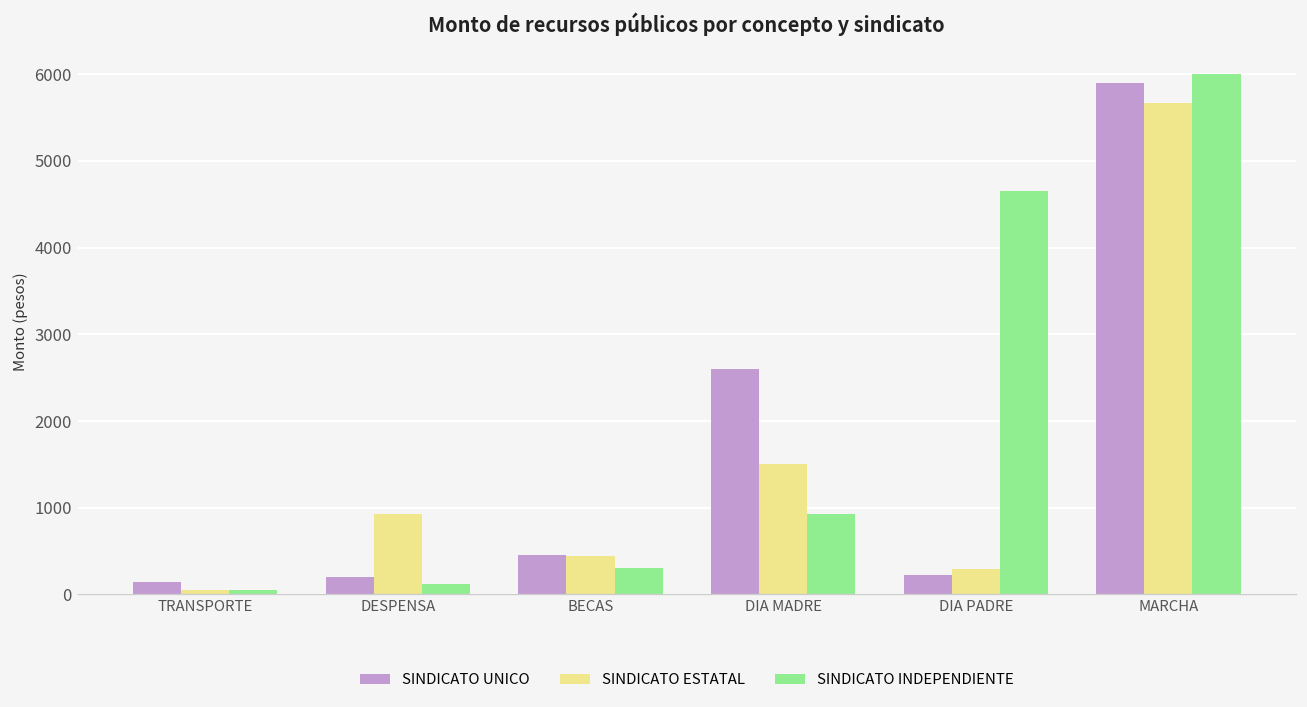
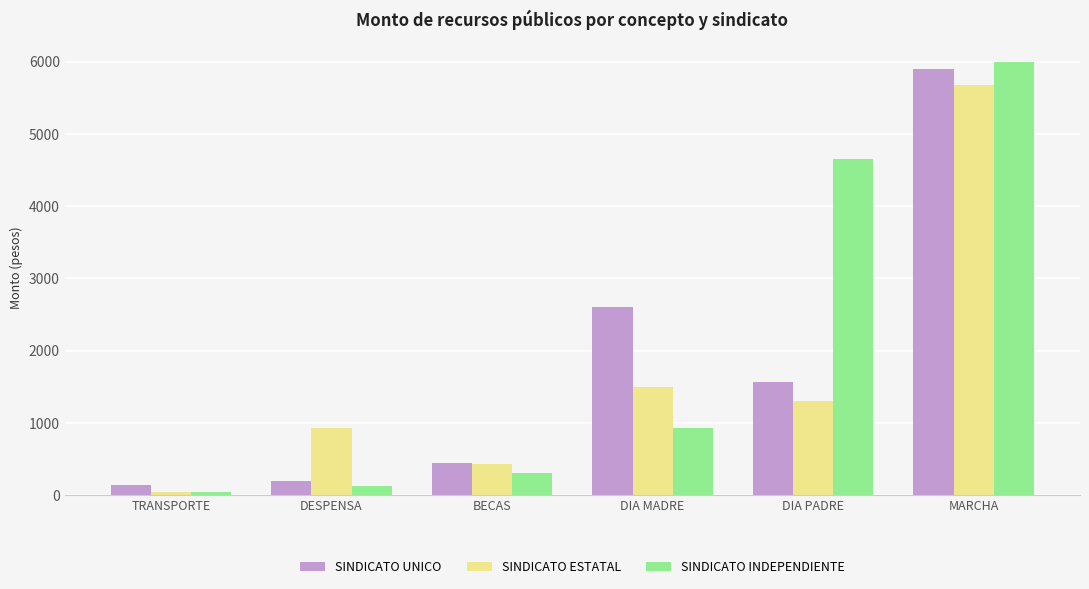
  {
    "SINDICATO UNICO": {
      "TRANSPORTE": 100,
      "DESPENSA": 200,
      "BECAS": 500,
      "DIA MADRE": 2600,
-     "DIA PADRE": 200,
+     "DIA PADRE": 1600,
      "MARCHA": 5900
    },
    "SINDICATO ESTATAL": {
      "TRANSPORTE": 100,
      "DESPENSA": 900,
      "BECAS": 400,
      "DIA MADRE": 1500,
-     "DIA PADRE": 300,
+     "DIA PADRE": 1300,
      "MARCHA": 5700
    },
    "SINDICATO INDEPENDIENTE": {
      "TRANSPORTE": 100,
      "DESPENSA": 100,
      "BECAS": 300,
      "DIA MADRE": 900,
      "DIA PADRE": 4700,
      "MARCHA": 6000
    }
  }
